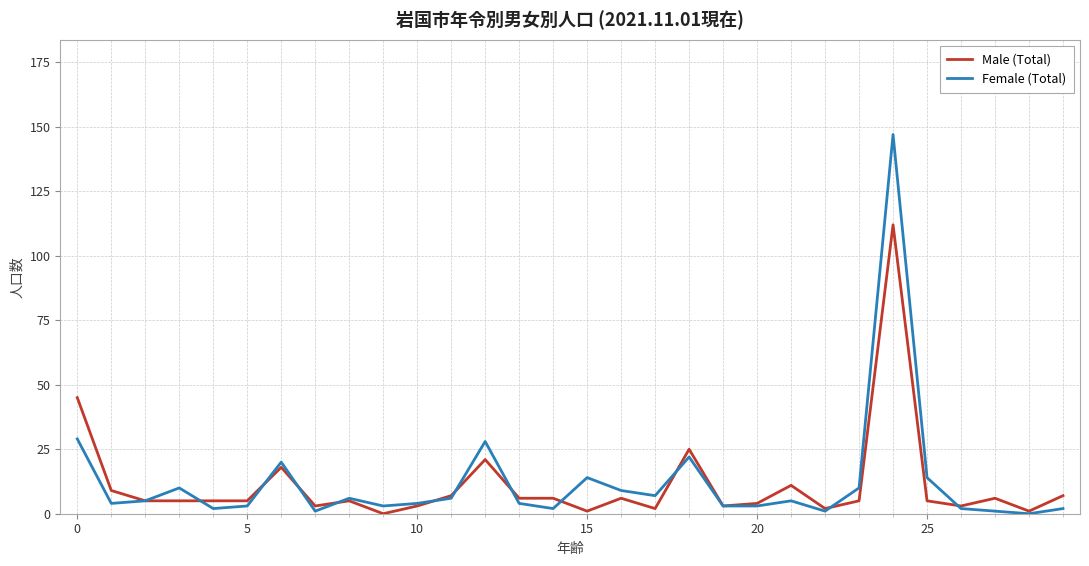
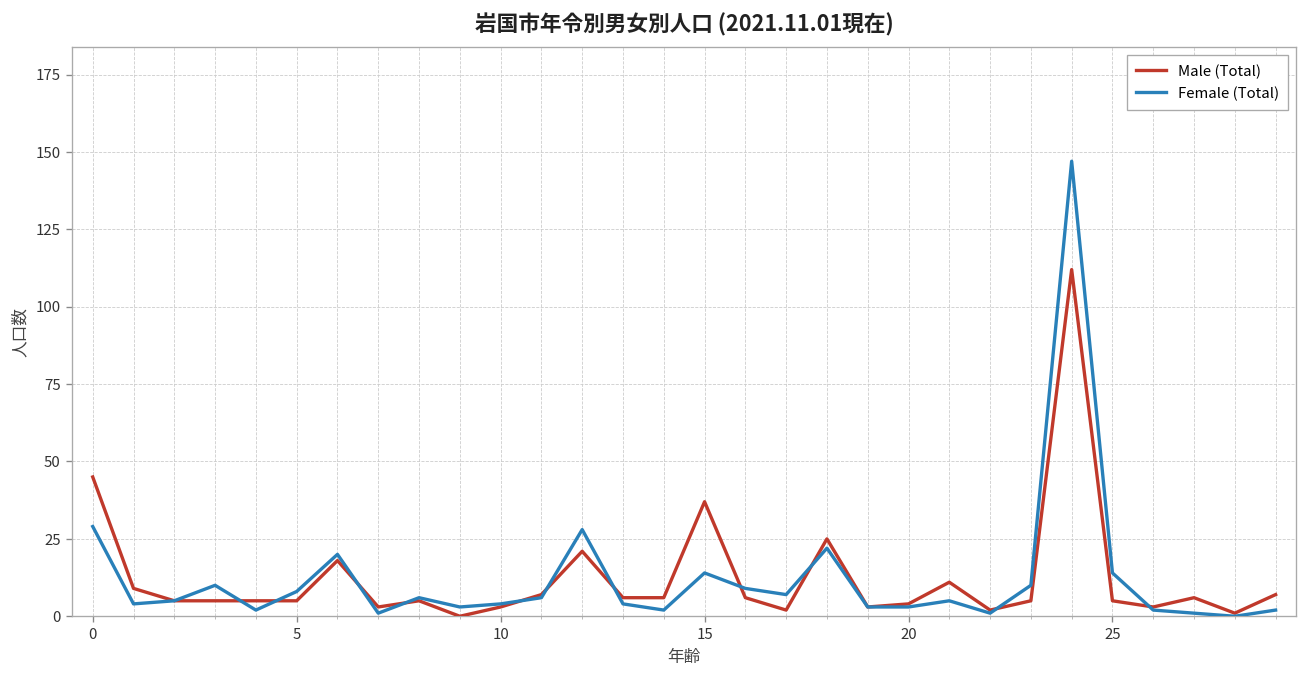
  {
    "Male (Total)": {
      "0": 45,
      "5": 5,
      "10": 3,
-     "15": 1,
+     "15": 37,
      "20": 4,
      "25": 5
    },
    "Female (Total)": {
      "0": 29,
-     "5": 3,
+     "5": 8,
      "10": 4,
      "15": 14,
      "20": 3,
      "25": 14
    }
  }
